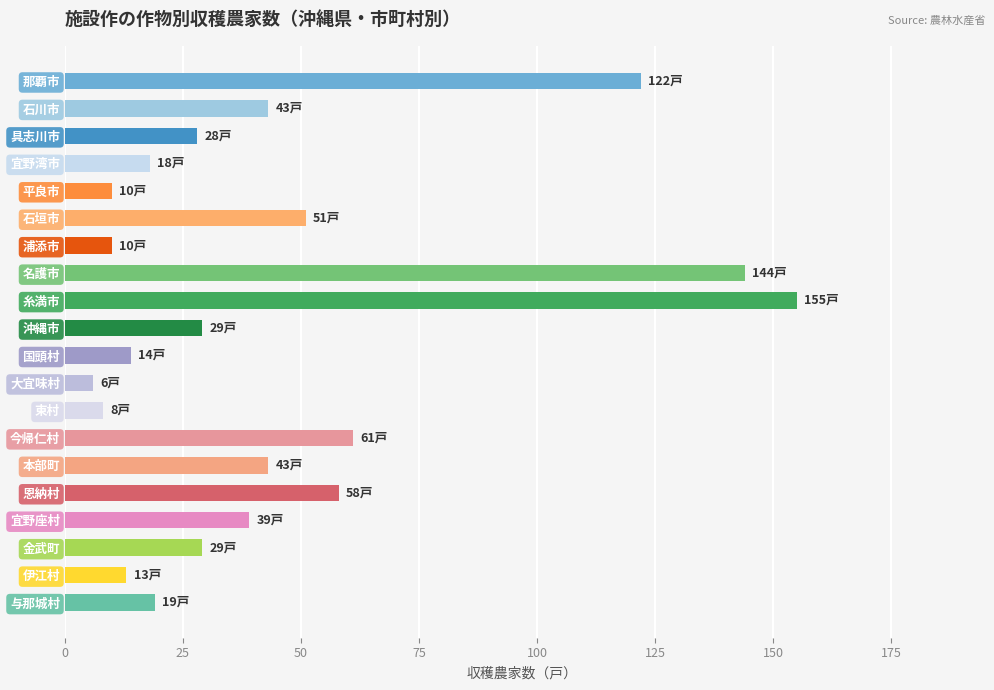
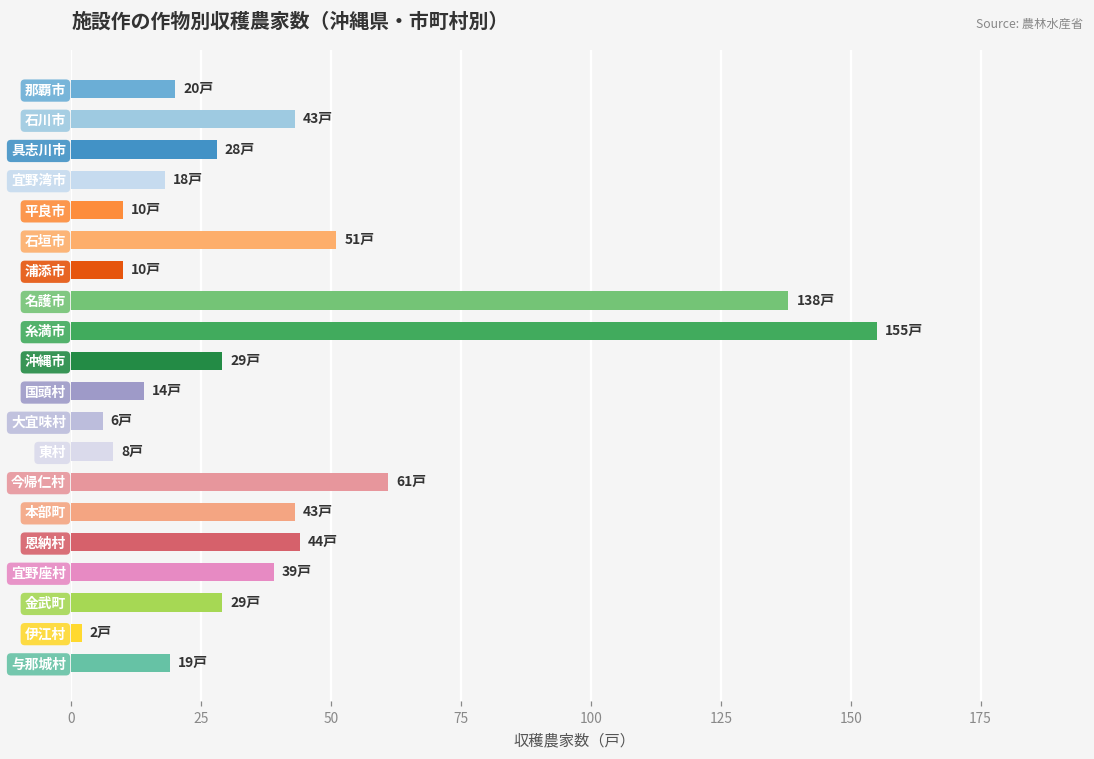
  {
-   "那覇市": "122戸",
+   "那覇市": "20戸",
    "石川市": "43戸",
    "具志川市": "28戸",
    "平良市": "10戸",
    "石垣市": "51戸",
    "浦添市": "10戸",
-   "名護市": "144戸",
+   "名護市": "138戸",
    "糸満市": "155戸",
    "沖縄市": "29戸",
    "国頭村": "14戸",
    "大宜味村": "6戸",
    "今帰仁村": "61戸",
    "本部町": "43戸",
-   "恩納村": "58戸",
+   "恩納村": "44戸",
    "宜野座村": "39戸",
    "金武町": "29戸",
-   "伊江村": "13戸",
+   "伊江村": "2戸",
    "与那城村": "19戸"
  }
